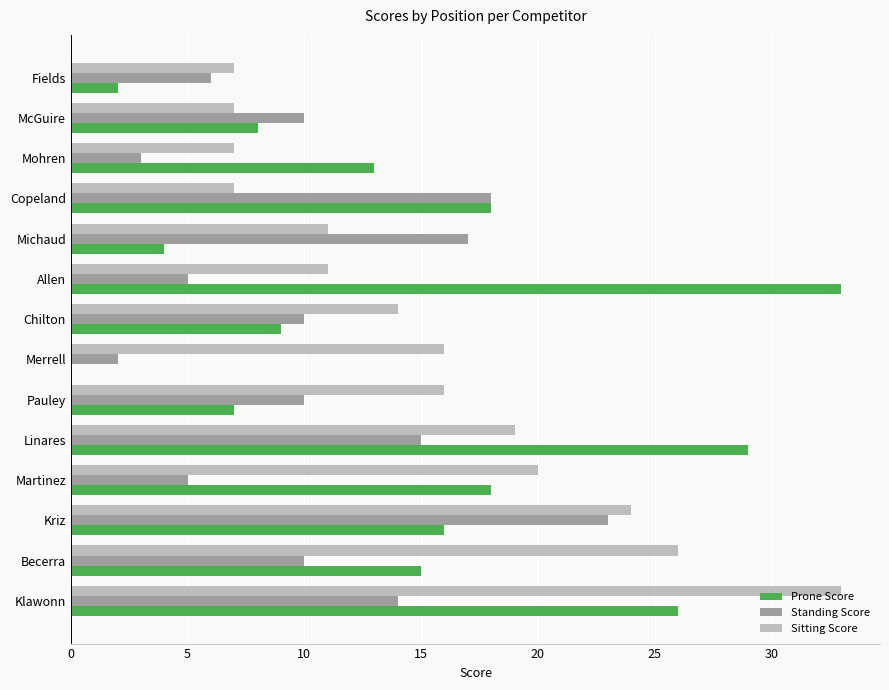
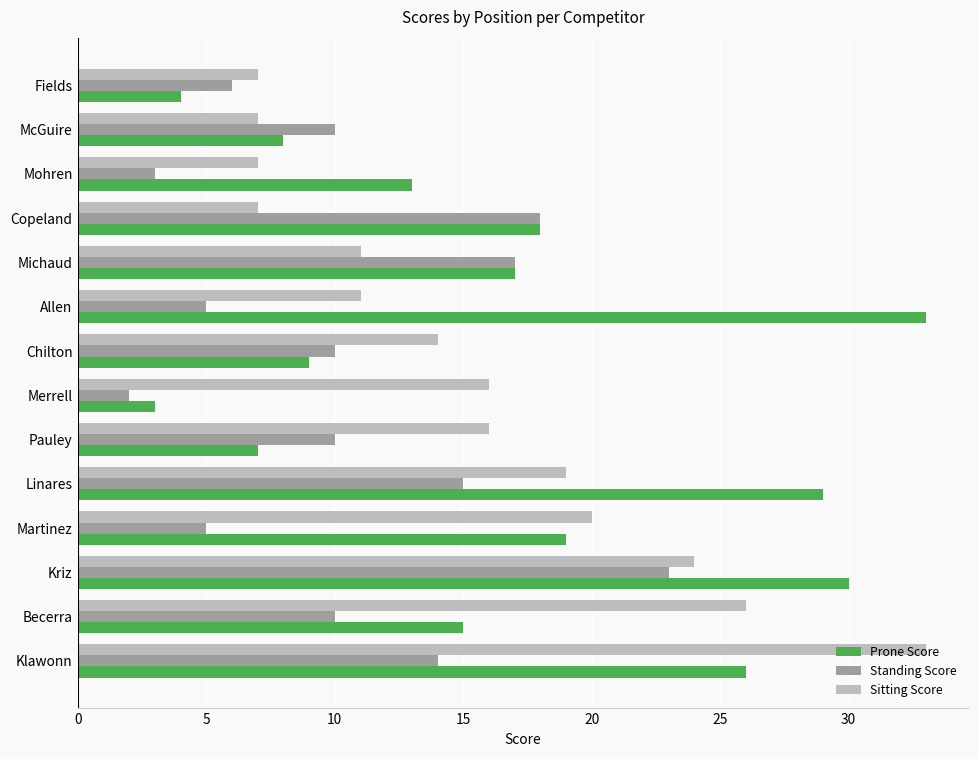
  {
    "Prone Score": {
-     "Fields": 2,
+     "Fields": 4,
      "McGuire": 8,
      "Mohren": 13,
      "Copeland": 18,
-     "Michaud": 4,
+     "Michaud": 17,
      "Allen": 33,
      "Chilton": 9,
-     "Merrell": 0,
+     "Merrell": 3,
      "Pauley": 7,
      "Linares": 29,
-     "Martinez": 18,
-     "Kriz": 16,
+     "Martinez": 19,
+     "Kriz": 30,
      "Becerra": 15,
      "Klawonn": 26
    }
  }
